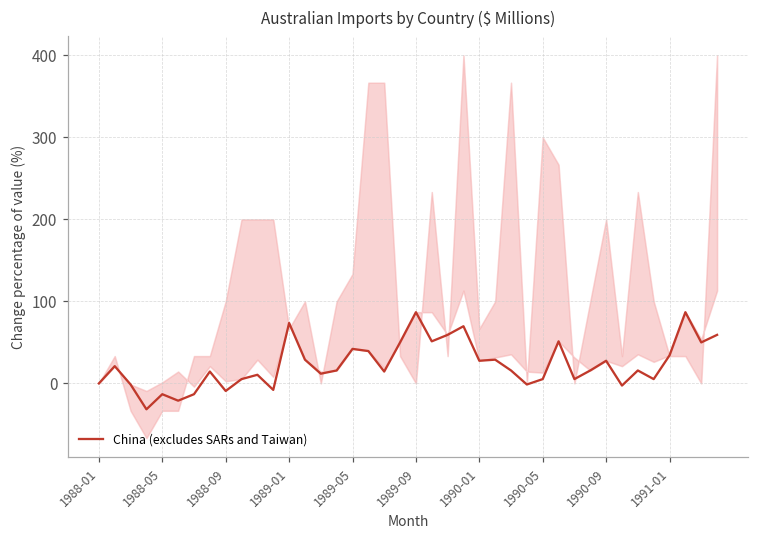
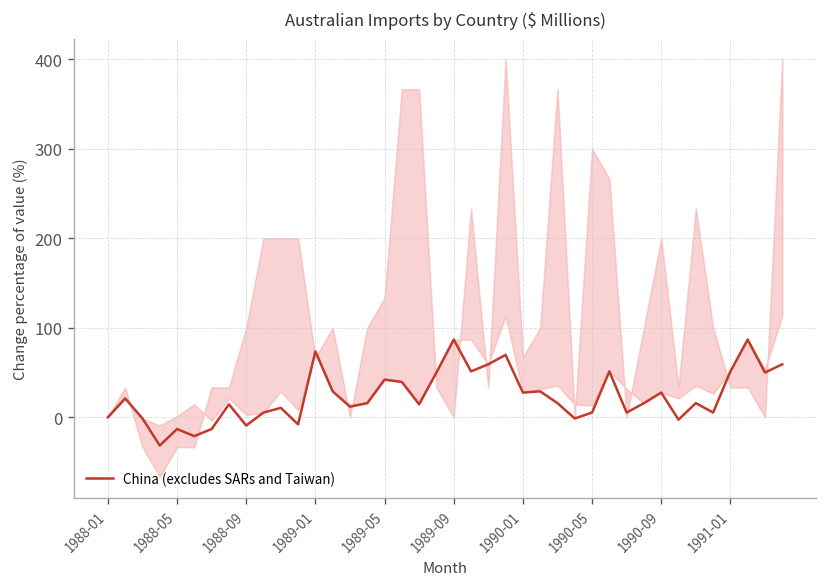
  {
    "China (excludes SARs and Taiwan)": {
      "1988-05": -10,
      "1988-09": -10,
      "1989-05": 40,
      "1990-01": 30,
      "1990-05": 10,
      "1990-09": 30,
-     "1991-01": 30
+     "1991-01": 50
    }
  }
